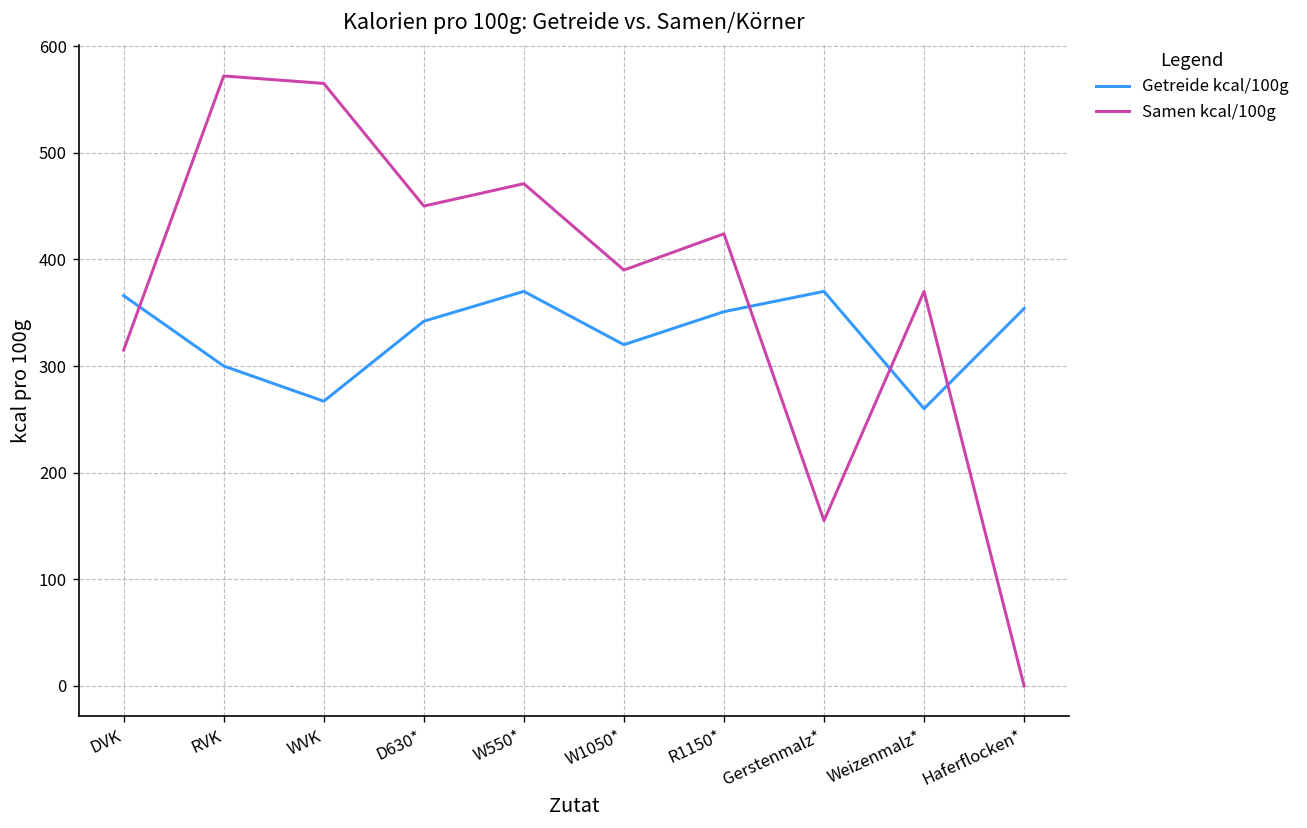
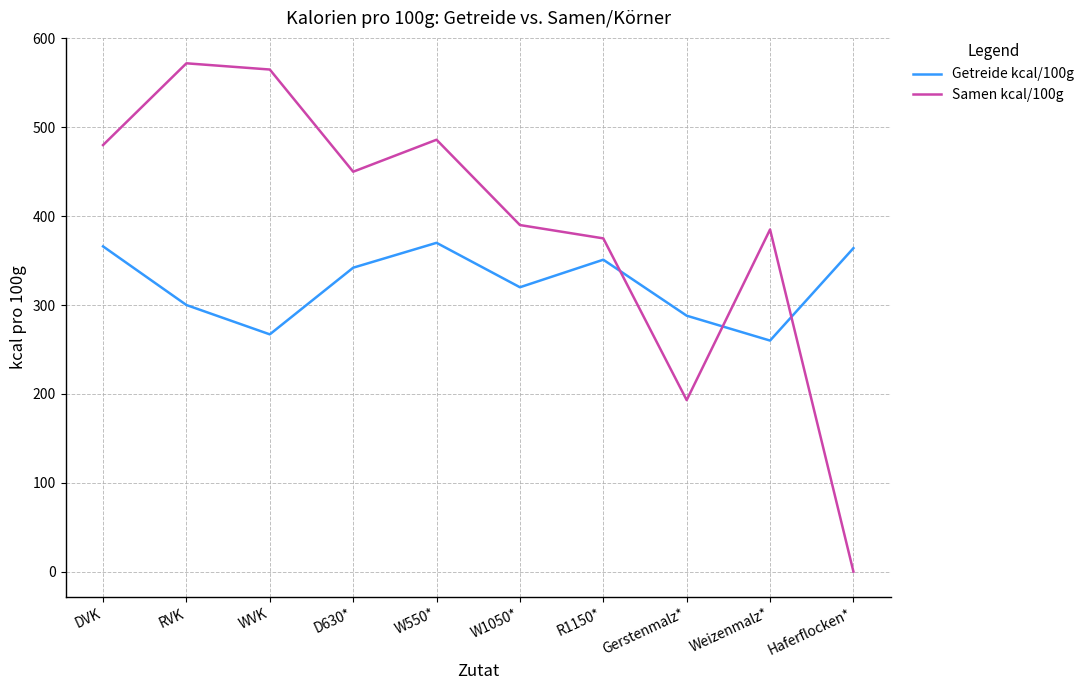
  {
    "Getreide kcal/100g": {
      "DVK": 370,
      "RVK": 300,
      "WVK": 270,
      "D630*": 340,
      "W550*": 370,
      "W1050*": 320,
      "R1150*": 350,
-     "Gerstenmalz*": 370,
+     "Gerstenmalz*": 290,
      "Weizenmalz*": 260,
-     "Haferflocken*": 350
+     "Haferflocken*": 360
    },
    "Samen kcal/100g": {
-     "DVK": 320,
+     "DVK": 480,
      "RVK": 570,
      "WVK": 570,
      "D630*": 450,
-     "W550*": 470,
+     "W550*": 490,
      "W1050*": 390,
-     "R1150*": 420,
-     "Gerstenmalz*": 160,
-     "Weizenmalz*": 370,
+     "R1150*": 380,
+     "Gerstenmalz*": 190,
+     "Weizenmalz*": 390,
      "Haferflocken*": 0
    }
  }
